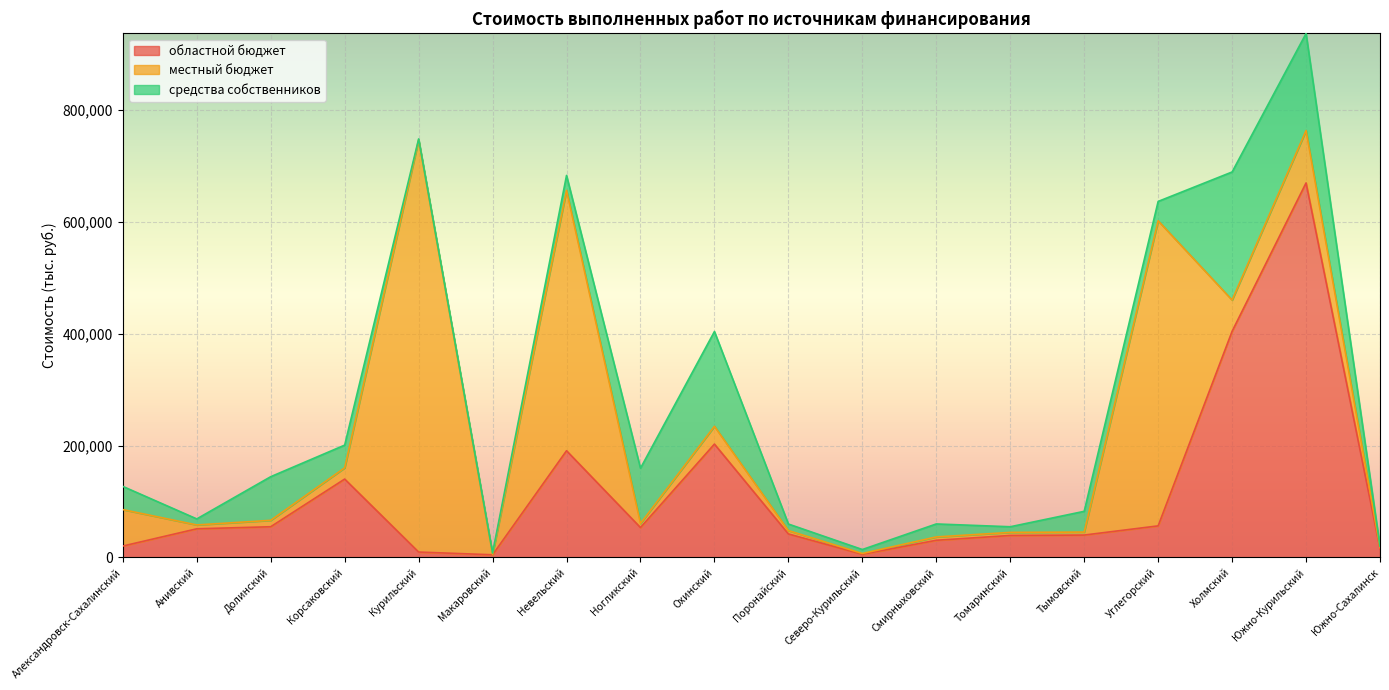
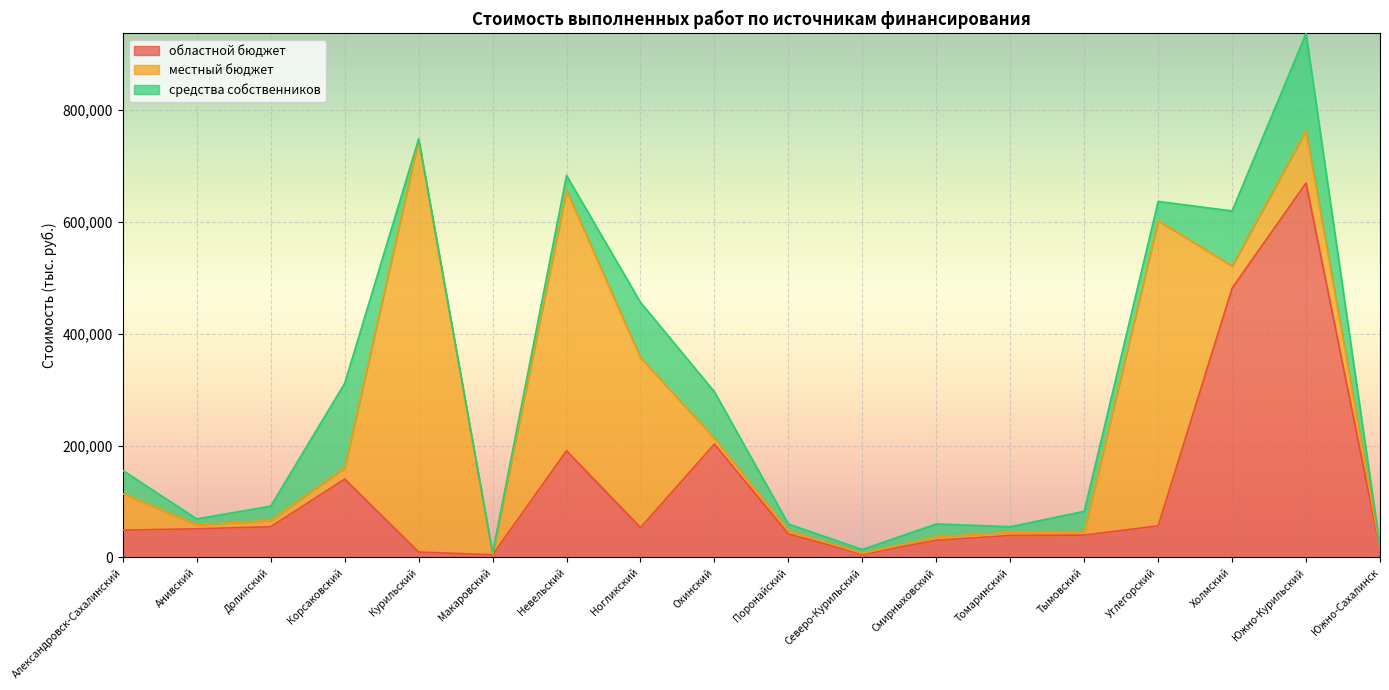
  {
    "областной бюджет": {
-     "Александровск-Сахалинский": "20,000",
+     "Александровск-Сахалинский": "50,000",
      "Анивский": "50,000",
      "Долинский": "50,000",
      "Корсаковский": "140,000",
      "Курильский": "10,000",
      "Невельский": "190,000",
      "Ногликский": "50,000",
      "Охинский": "200,000",
      "Поронайский": "40,000",
      "Смирныховский": "30,000",
      "Томаринский": "40,000",
      "Тымовский": "40,000",
      "Углегорский": "60,000",
-     "Холмский": "400,000",
+     "Холмский": "480,000",
      "Южно-Курильский": "670,000"
    },
    "местный бюджет": {
      "Александровск-Сахалинский": "70,000",
      "Анивский": "10,000",
      "Долинский": "10,000",
      "Корсаковский": "20,000",
      "Невельский": "470,000",
-     "Ногликский": "10,000",
-     "Охинский": "30,000",
+     "Ногликский": "300,000",
+     "Охинский": "10,000",
      "Поронайский": "10,000",
      "Смирныховский": "10,000",
      "Томаринский": "10,000",
      "Тымовский": "10,000",
      "Углегорский": "550,000",
-     "Холмский": "60,000",
+     "Холмский": "40,000",
      "Южно-Курильский": "90,000"
    },
    "средства собственников": {
      "Александровск-Сахалинский": "40,000",
      "Анивский": "10,000",
-     "Долинский": "80,000",
-     "Корсаковский": "40,000",
+     "Долинский": "30,000",
+     "Корсаковский": "150,000",
      "Невельский": "30,000",
      "Ногликский": "100,000",
-     "Охинский": "170,000",
+     "Охинский": "80,000",
      "Поронайский": "10,000",
      "Северо-Курильский": "10,000",
      "Смирныховский": "20,000",
      "Томаринский": "10,000",
      "Тымовский": "40,000",
      "Углегорский": "30,000",
-     "Холмский": "230,000",
+     "Холмский": "100,000",
      "Южно-Курильский": "170,000"
    }
  }
